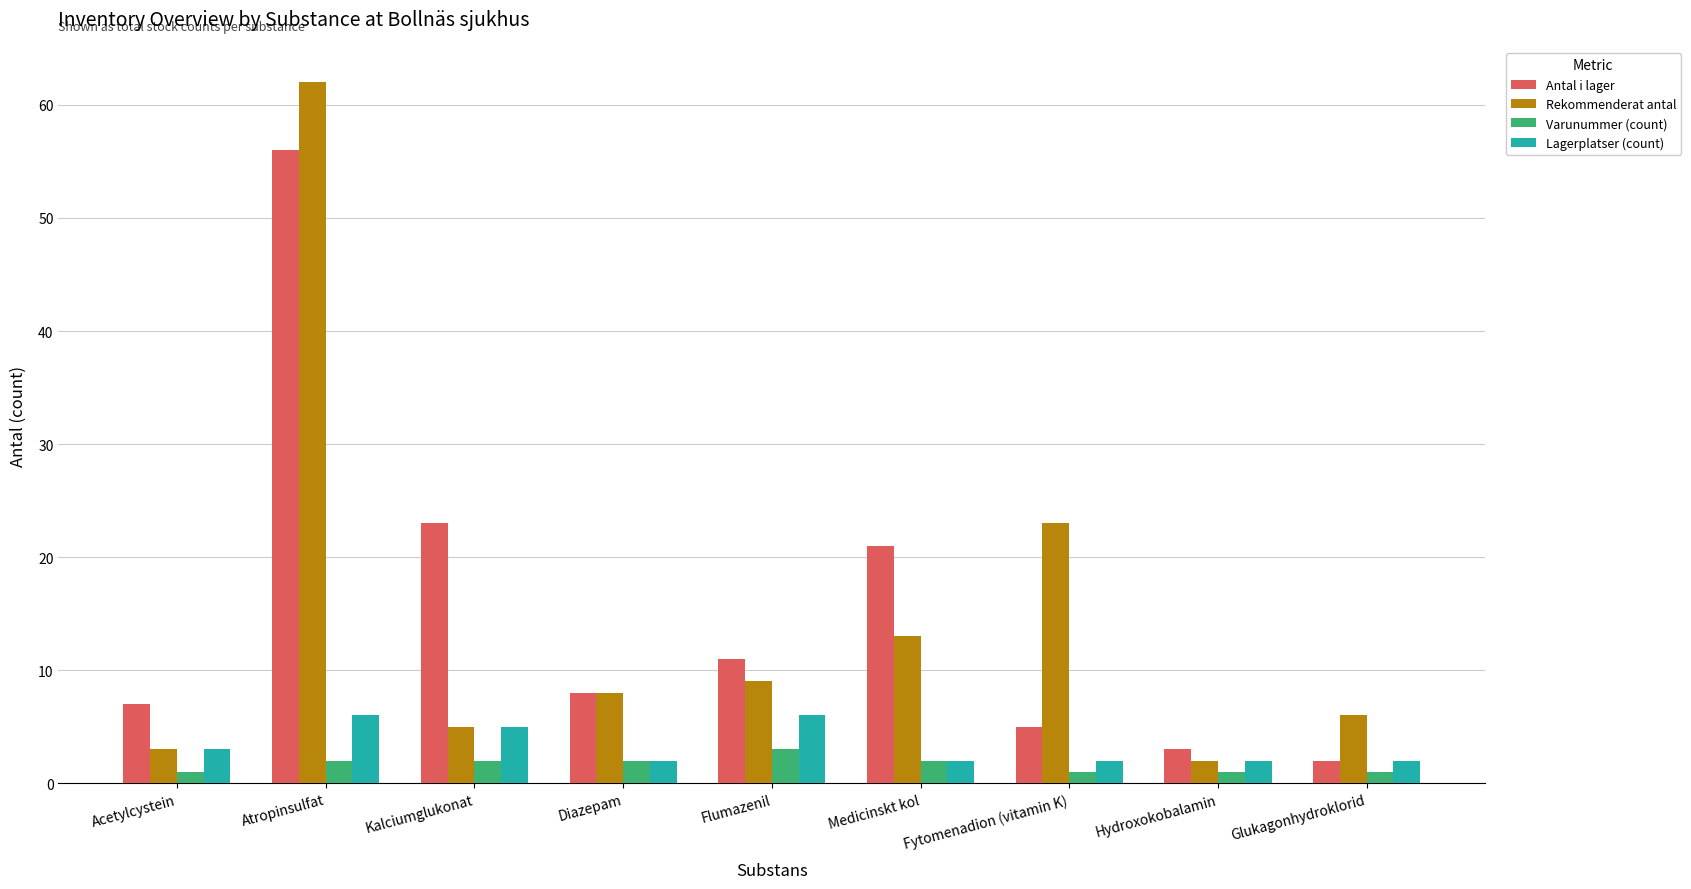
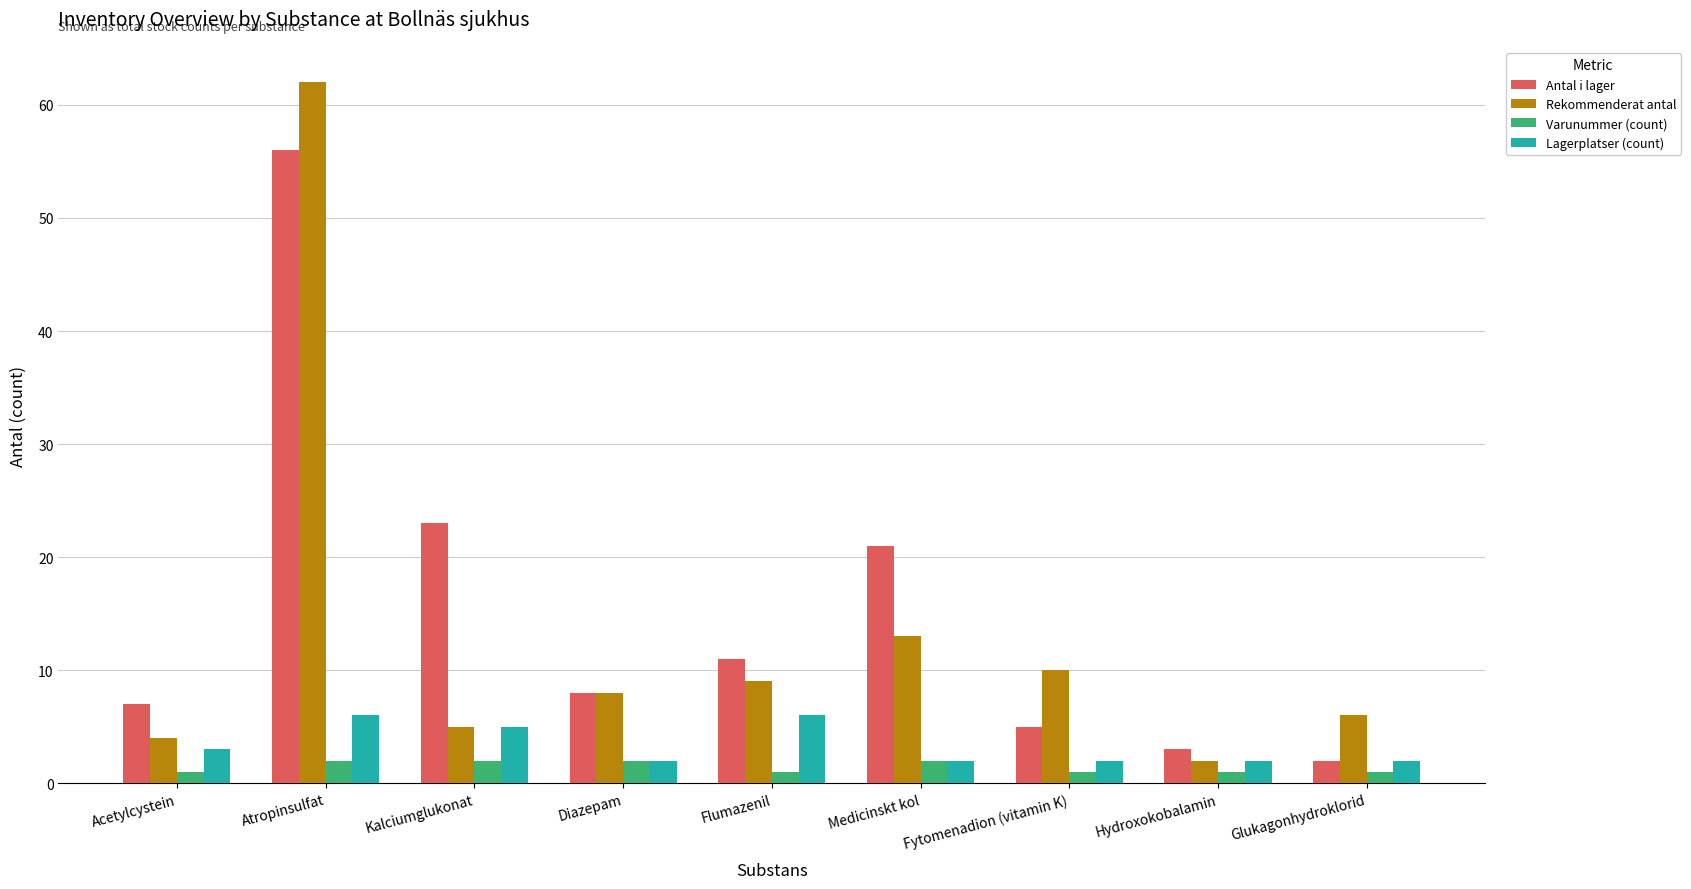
  {
    "Antal i lager": {
      "Acetylcystein": 7,
      "Atropinsulfat": 56,
      "Kalciumglukonat": 23,
      "Diazepam": 8,
      "Flumazenil": 11,
      "Medicinskt kol": 21,
      "Fytomenadion (vitamin K)": 5,
      "Hydroxokobalamin": 3,
      "Glukagonhydroklorid": 2
    },
    "Rekommenderat antal": {
-     "Acetylcystein": 3,
+     "Acetylcystein": 4,
      "Atropinsulfat": 62,
      "Kalciumglukonat": 5,
      "Diazepam": 8,
      "Flumazenil": 9,
      "Medicinskt kol": 13,
-     "Fytomenadion (vitamin K)": 23,
+     "Fytomenadion (vitamin K)": 10,
      "Hydroxokobalamin": 2,
      "Glukagonhydroklorid": 6
    },
    "Varunummer (count)": {
      "Acetylcystein": 1,
      "Atropinsulfat": 2,
      "Kalciumglukonat": 2,
      "Diazepam": 2,
-     "Flumazenil": 3,
+     "Flumazenil": 1,
      "Medicinskt kol": 2,
      "Fytomenadion (vitamin K)": 1,
      "Hydroxokobalamin": 1,
      "Glukagonhydroklorid": 1
    },
    "Lagerplatser (count)": {
      "Acetylcystein": 3,
      "Atropinsulfat": 6,
      "Kalciumglukonat": 5,
      "Diazepam": 2,
      "Flumazenil": 6,
      "Medicinskt kol": 2,
      "Fytomenadion (vitamin K)": 2,
      "Hydroxokobalamin": 2,
      "Glukagonhydroklorid": 2
    }
  }
